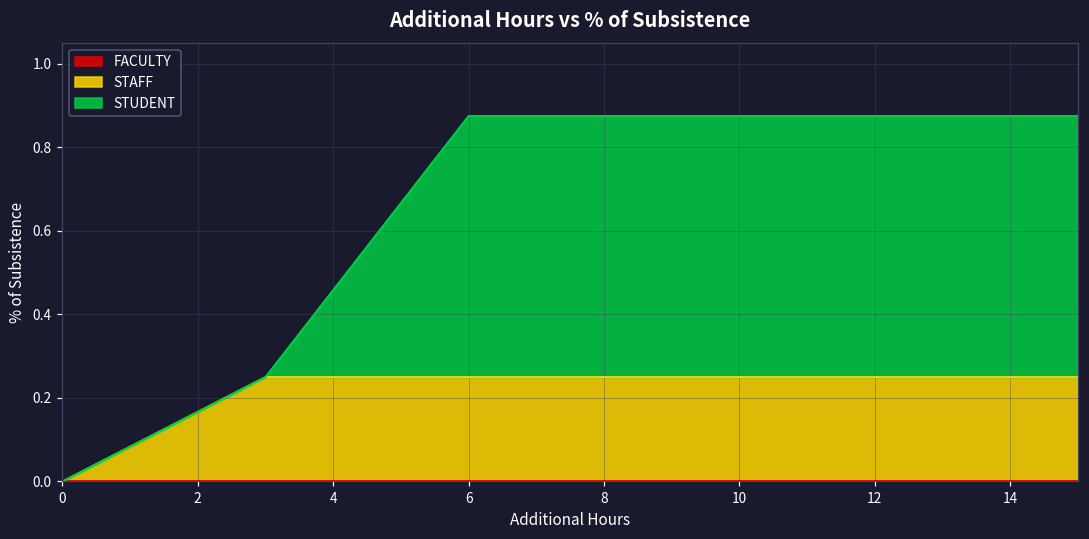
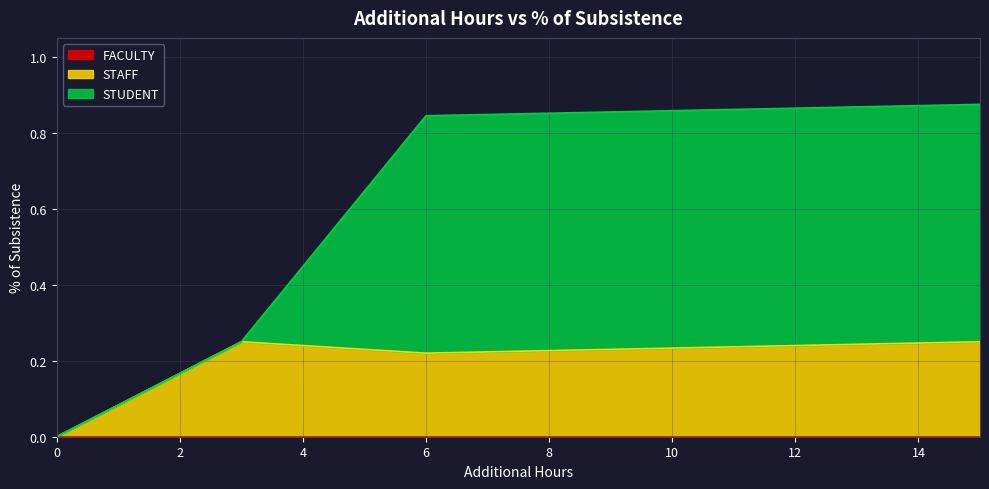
  {
    "FACULTY": {
      "6": 0.00
    },
    "STAFF": {
-     "6": 0.25
+     "6": 0.22
    },
    "STUDENT": {
      "6": 0.63
    }
  }
